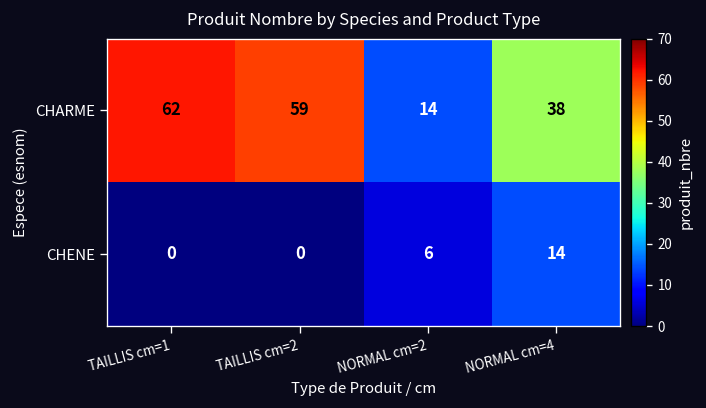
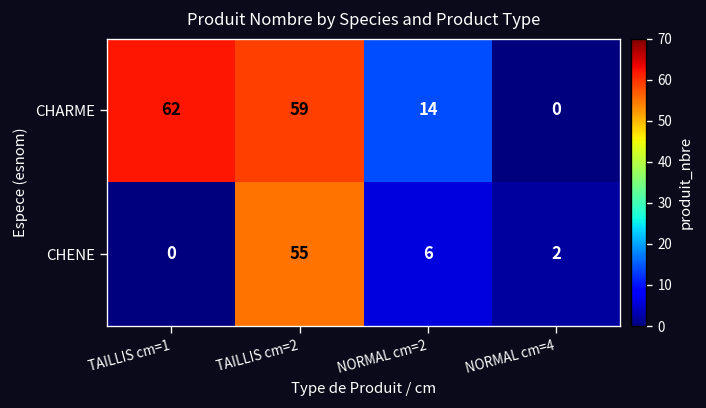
  {
    "CHARME": {
      "TAILLIS cm=1": 62,
      "TAILLIS cm=2": 59,
      "NORMAL cm=2": 14,
-     "NORMAL cm=4": 38
+     "NORMAL cm=4": 0
    },
    "CHENE": {
      "TAILLIS cm=1": 0,
-     "TAILLIS cm=2": 0,
+     "TAILLIS cm=2": 55,
      "NORMAL cm=2": 6,
-     "NORMAL cm=4": 14
+     "NORMAL cm=4": 2
    }
  }
